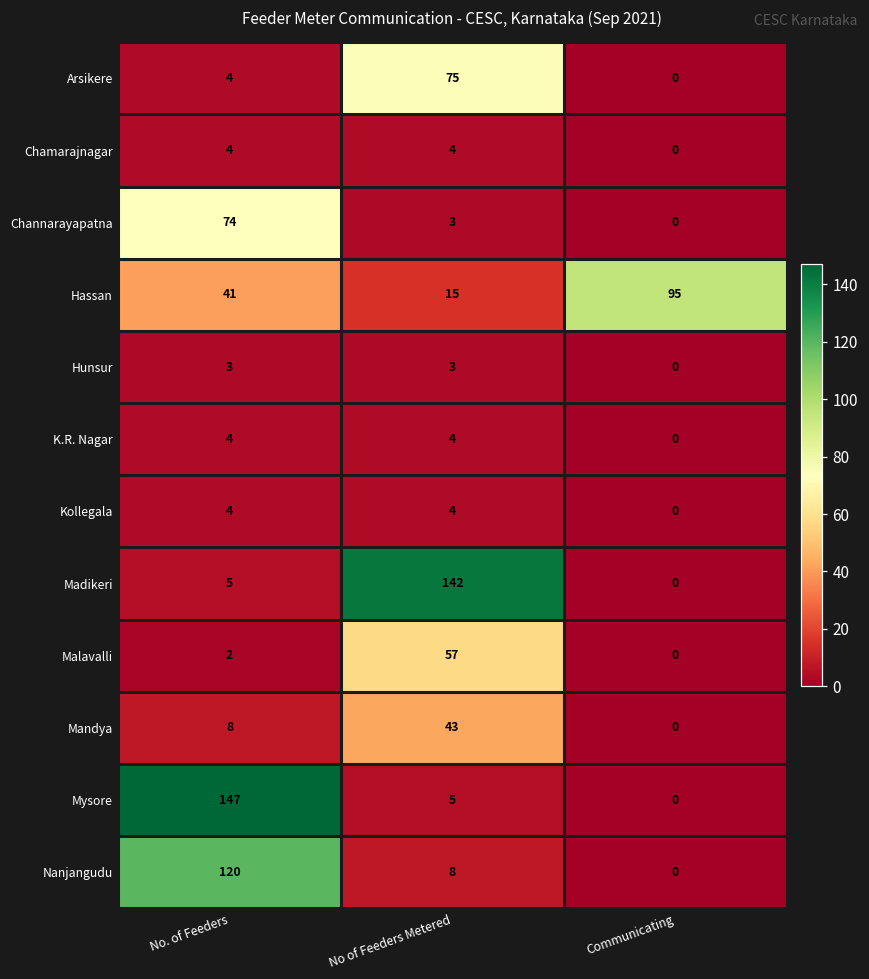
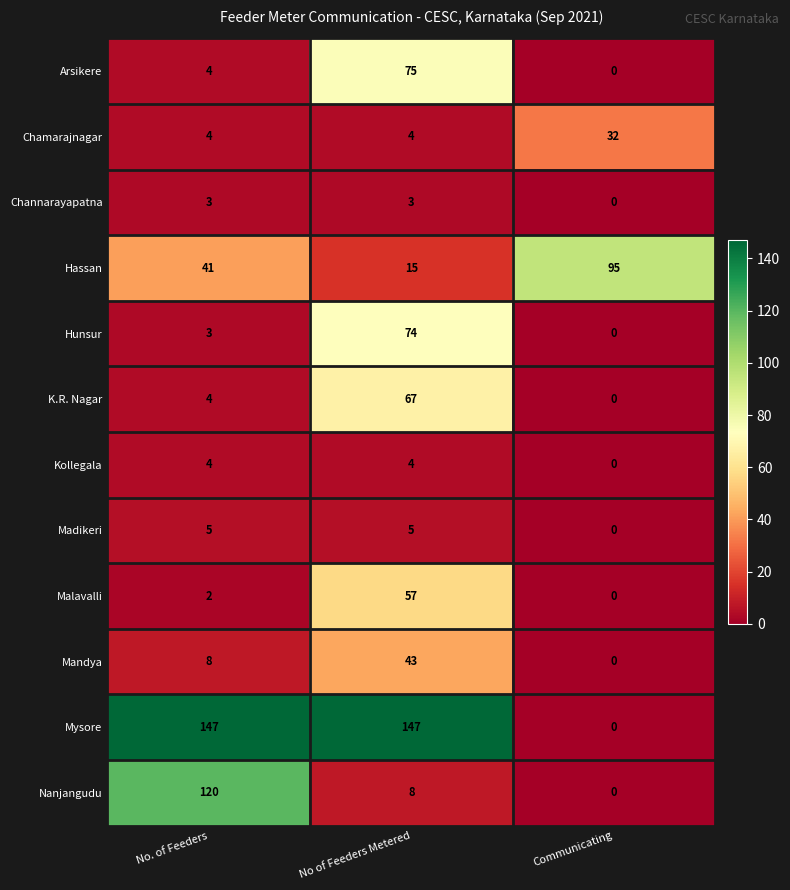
  {
    "Arsikere": {
      "No. of Feeders": 4,
      "No of Feeders Metered": 75,
      "Communicating": 0
    },
    "Chamarajnagar": {
      "No. of Feeders": 4,
      "No of Feeders Metered": 4,
-     "Communicating": 0
+     "Communicating": 32
    },
    "Channarayapatna": {
-     "No. of Feeders": 74,
+     "No. of Feeders": 3,
      "No of Feeders Metered": 3,
      "Communicating": 0
    },
    "Hassan": {
      "No. of Feeders": 41,
      "No of Feeders Metered": 15,
      "Communicating": 95
    },
    "Hunsur": {
      "No. of Feeders": 3,
-     "No of Feeders Metered": 3,
+     "No of Feeders Metered": 74,
      "Communicating": 0
    },
    "K.R. Nagar": {
      "No. of Feeders": 4,
-     "No of Feeders Metered": 4,
+     "No of Feeders Metered": 67,
      "Communicating": 0
    },
    "Kollegala": {
      "No. of Feeders": 4,
      "No of Feeders Metered": 4,
      "Communicating": 0
    },
    "Madikeri": {
      "No. of Feeders": 5,
-     "No of Feeders Metered": 142,
+     "No of Feeders Metered": 5,
      "Communicating": 0
    },
    "Malavalli": {
      "No. of Feeders": 2,
      "No of Feeders Metered": 57,
      "Communicating": 0
    },
    "Mandya": {
      "No. of Feeders": 8,
      "No of Feeders Metered": 43,
      "Communicating": 0
    },
    "Mysore": {
      "No. of Feeders": 147,
-     "No of Feeders Metered": 5,
+     "No of Feeders Metered": 147,
      "Communicating": 0
    },
    "Nanjangudu": {
      "No. of Feeders": 120,
      "No of Feeders Metered": 8,
      "Communicating": 0
    }
  }
